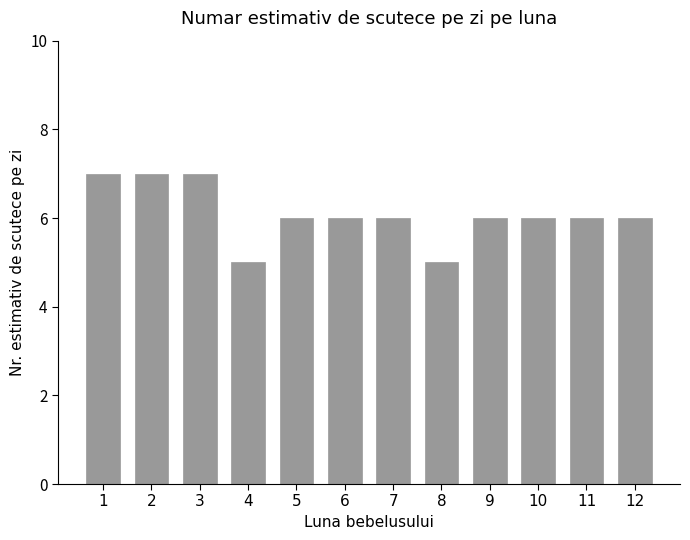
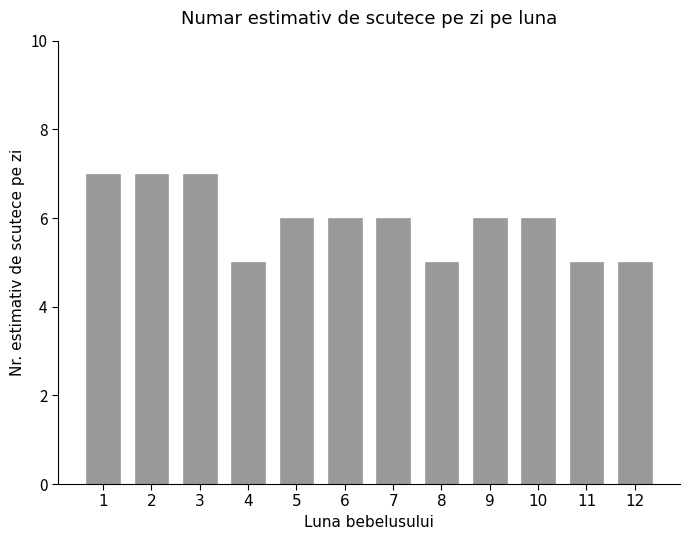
  {
    "1": 7,
    "2": 7,
    "3": 7,
    "4": 5,
    "5": 6,
    "6": 6,
    "7": 6,
    "8": 5,
    "9": 6,
    "10": 6,
-   "11": 6,
-   "12": 6
+   "11": 5,
+   "12": 5
  }
